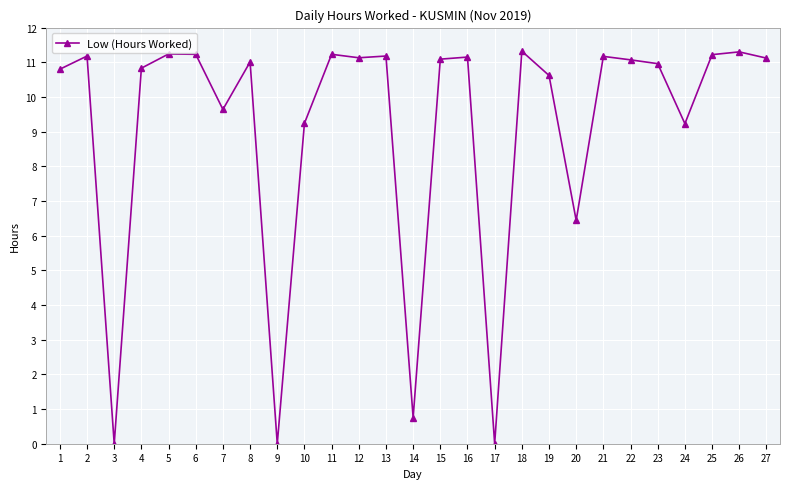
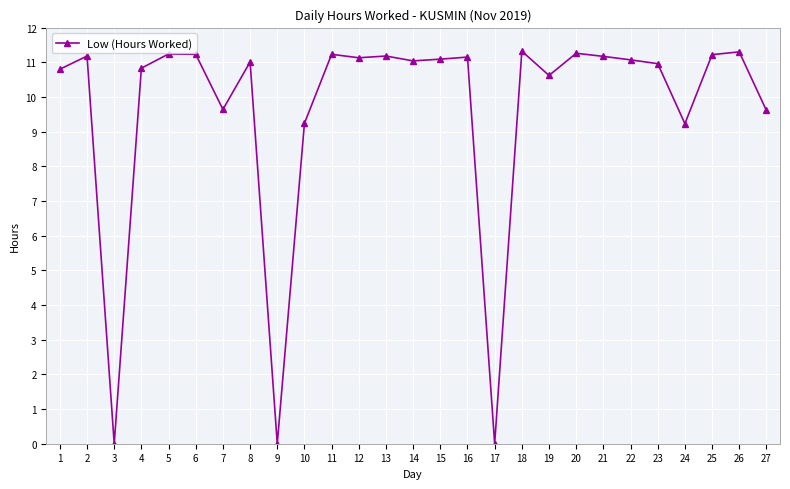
  {
    "1": 10.8,
    "2": 11.2,
    "3": 0.0,
    "4": 10.8,
    "5": 11.2,
    "6": 11.2,
    "7": 9.6,
    "8": 11.0,
    "9": 0.0,
    "10": 9.2,
    "11": 11.2,
    "12": 11.1,
    "13": 11.2,
-   "14": 0.8,
+   "14": 11.0,
    "15": 11.1,
    "16": 11.2,
    "17": 0.0,
    "18": 11.3,
    "19": 10.6,
-   "20": 6.4,
+   "20": 11.3,
    "21": 11.2,
    "22": 11.1,
    "23": 11.0,
    "24": 9.2,
    "25": 11.2,
    "26": 11.3,
-   "27": 11.1
+   "27": 9.6
  }
